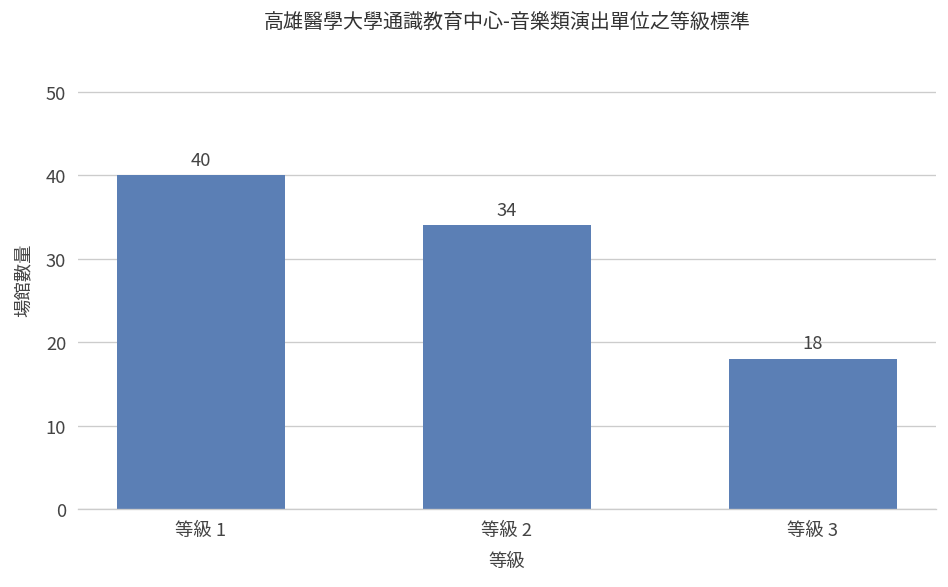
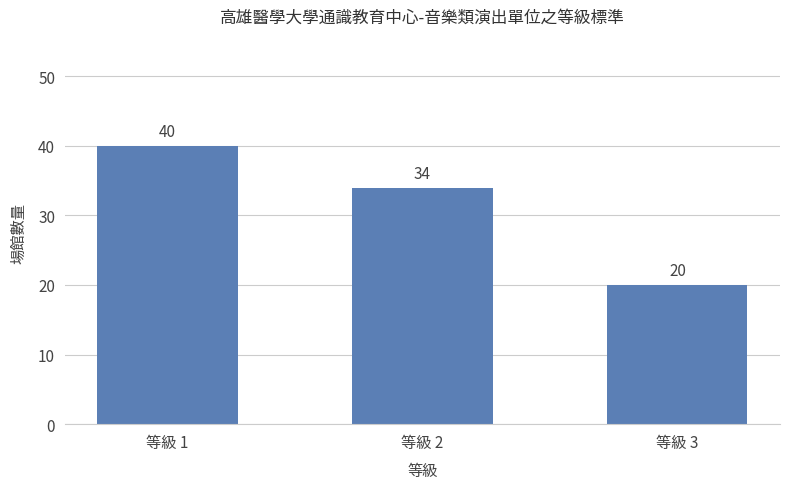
  {
    "等級 1": 40,
    "等級 2": 34,
-   "等級 3": 18
+   "等級 3": 20
  }
